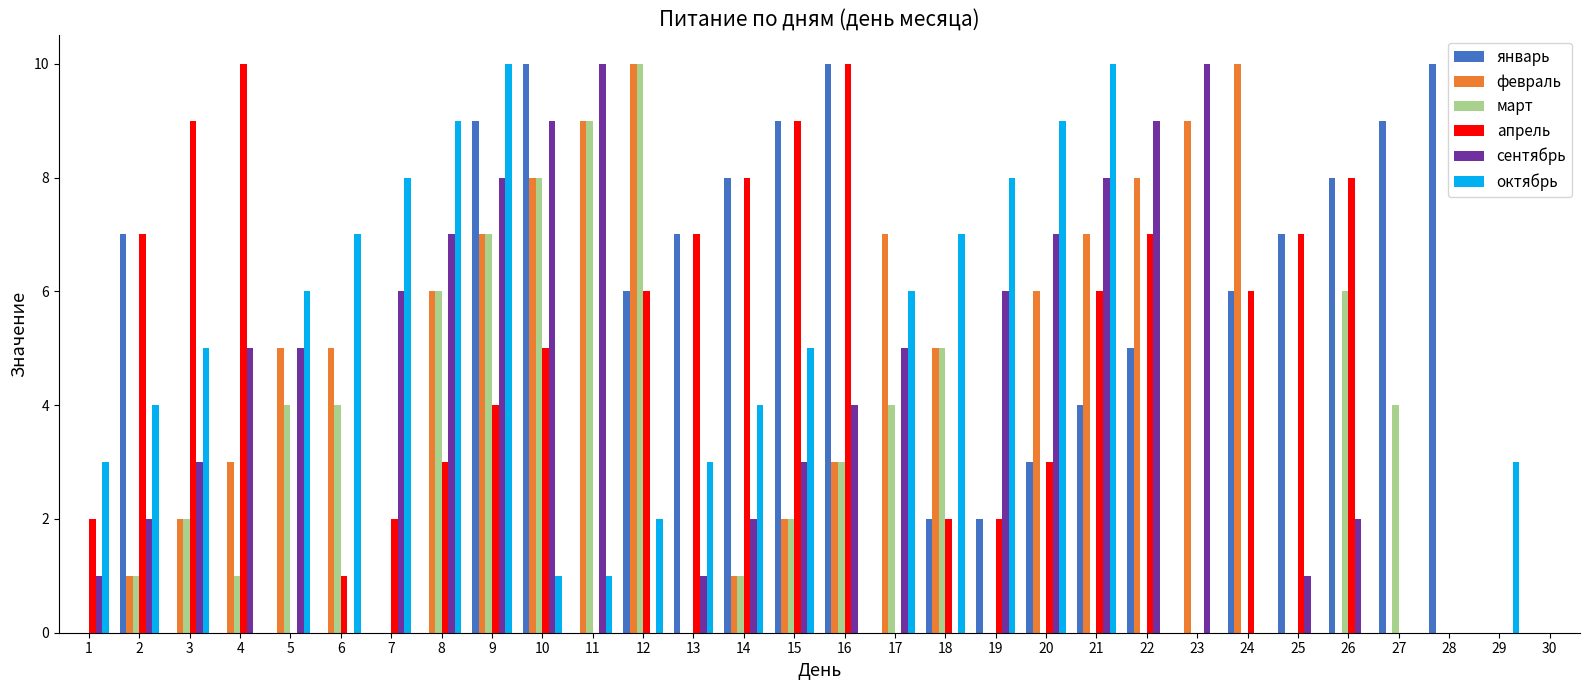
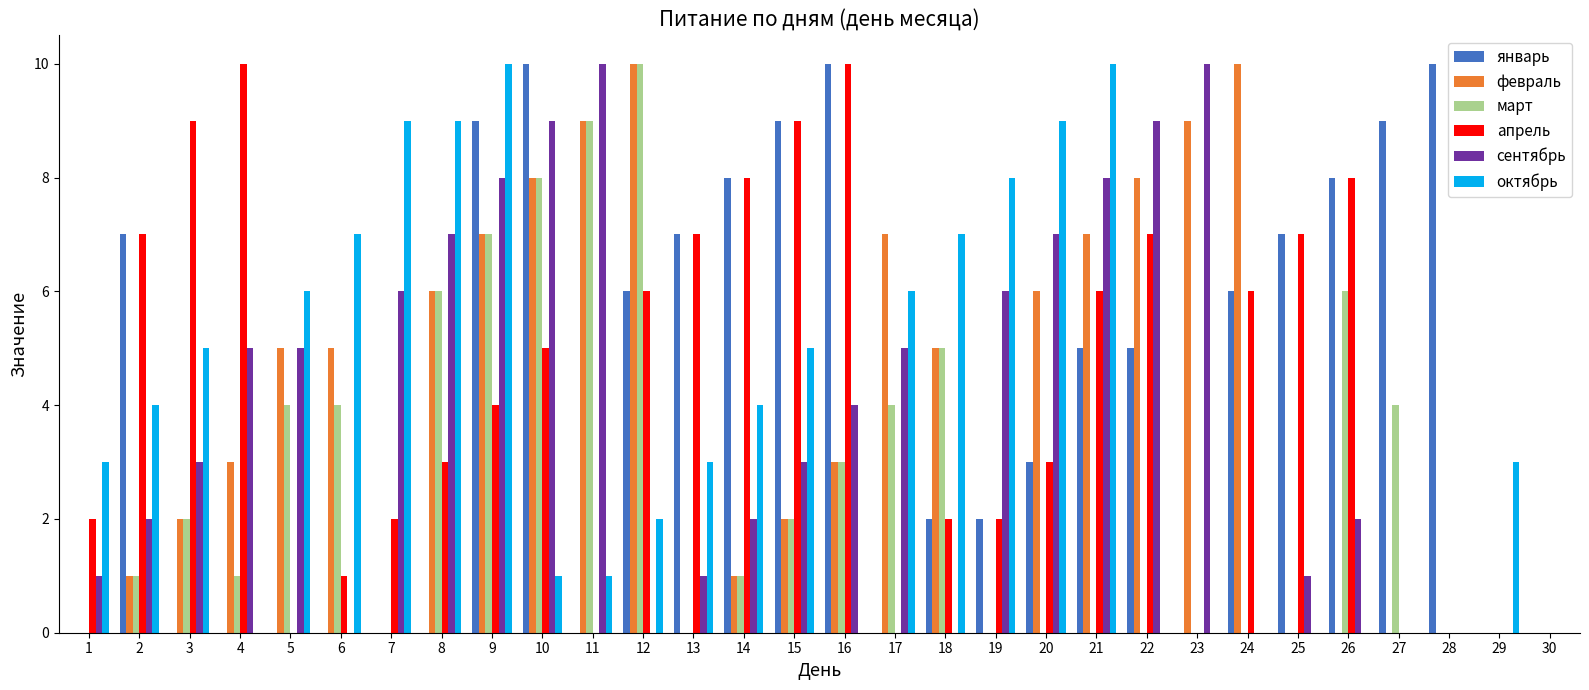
  {
    "январь": {
      "1": 0,
      "2": 7,
      "3": 0,
      "4": 0,
      "5": 0,
      "6": 0,
      "7": 0,
      "8": 0,
      "9": 9,
      "10": 10,
      "11": 0,
      "12": 6,
      "13": 7,
      "14": 8,
      "15": 9,
      "16": 10,
      "17": 0,
      "18": 2,
      "19": 2,
      "20": 3,
-     "21": 4,
+     "21": 5,
      "22": 5,
      "23": 0,
      "24": 6,
      "25": 7,
      "26": 8,
      "27": 9,
      "28": 10,
      "29": 0,
      "30": 0
    },
    "февраль": {
      "1": 0,
      "2": 1,
      "3": 2,
      "4": 3,
      "5": 5,
      "6": 5,
      "7": 0,
      "8": 6,
      "9": 7,
      "10": 8,
      "11": 9,
      "12": 10,
      "13": 0,
      "14": 1,
      "15": 2,
      "16": 3,
      "17": 7,
      "18": 5,
      "19": 0,
      "20": 6,
      "21": 7,
      "22": 8,
      "23": 9,
      "24": 10,
      "25": 0,
      "26": 0,
      "27": 0,
      "28": 0,
      "29": 0,
      "30": 0
    },
    "март": {
      "1": 0,
      "2": 1,
      "3": 2,
      "4": 1,
      "5": 4,
      "6": 4,
      "7": 0,
      "8": 6,
      "9": 7,
      "10": 8,
      "11": 9,
      "12": 10,
      "13": 0,
      "14": 1,
      "15": 2,
      "16": 3,
      "17": 4,
      "18": 5,
      "19": 0,
      "20": 0,
      "21": 0,
      "22": 0,
      "23": 0,
      "24": 0,
      "25": 0,
      "26": 6,
      "27": 4,
      "28": 0,
      "29": 0,
      "30": 0
    },
    "апрель": {
      "1": 2,
      "2": 7,
      "3": 9,
      "4": 10,
      "5": 0,
      "6": 1,
      "7": 2,
      "8": 3,
      "9": 4,
      "10": 5,
      "11": 0,
      "12": 6,
      "13": 7,
      "14": 8,
      "15": 9,
      "16": 10,
      "17": 0,
      "18": 2,
      "19": 2,
      "20": 3,
      "21": 6,
      "22": 7,
      "23": 0,
      "24": 6,
      "25": 7,
      "26": 8,
      "27": 0,
      "28": 0,
      "29": 0,
      "30": 0
    },
    "сентябрь": {
      "1": 1,
      "2": 2,
      "3": 3,
      "4": 5,
      "5": 5,
      "6": 0,
      "7": 6,
      "8": 7,
      "9": 8,
      "10": 9,
      "11": 10,
      "12": 0,
      "13": 1,
      "14": 2,
      "15": 3,
      "16": 4,
      "17": 5,
      "18": 0,
      "19": 6,
      "20": 7,
      "21": 8,
      "22": 9,
      "23": 10,
      "24": 0,
      "25": 1,
      "26": 2,
      "27": 0,
      "28": 0,
      "29": 0,
      "30": 0
    },
    "октябрь": {
      "1": 3,
      "2": 4,
      "3": 5,
      "4": 0,
      "5": 6,
      "6": 7,
-     "7": 8,
+     "7": 9,
      "8": 9,
      "9": 10,
      "10": 1,
      "11": 1,
      "12": 2,
      "13": 3,
      "14": 4,
      "15": 5,
      "16": 0,
      "17": 6,
      "18": 7,
      "19": 8,
      "20": 9,
      "21": 10,
      "22": 0,
      "23": 0,
      "24": 0,
      "25": 0,
      "26": 0,
      "27": 0,
      "28": 0,
      "29": 3,
      "30": 0
    }
  }
